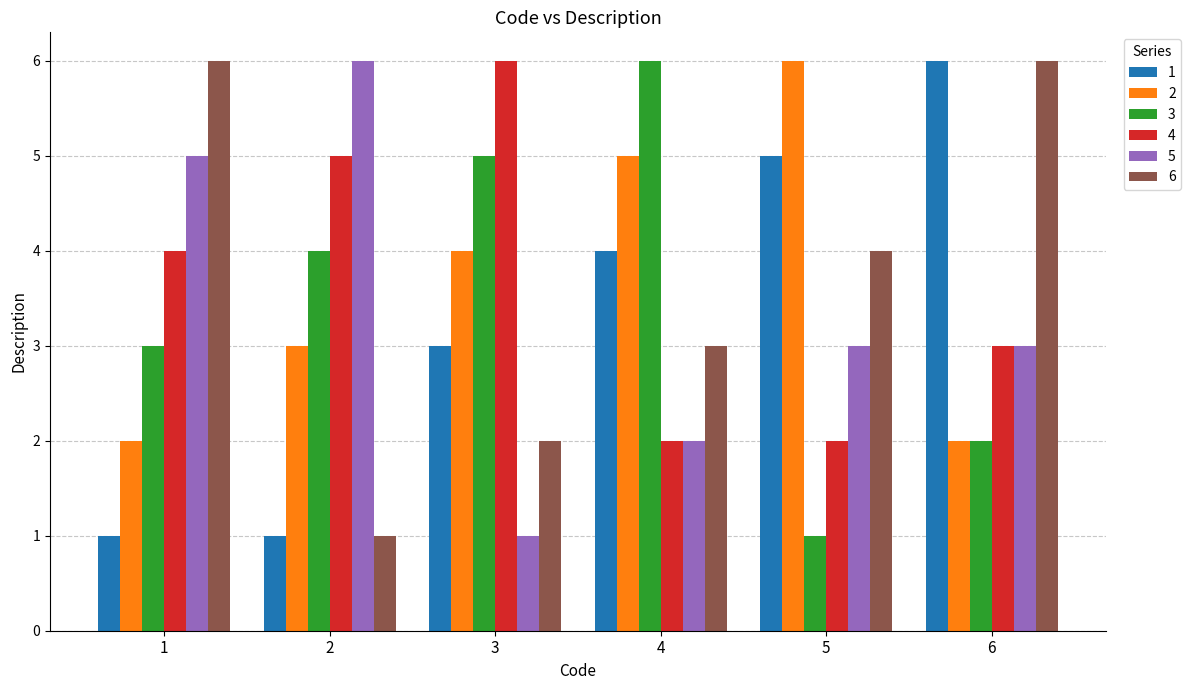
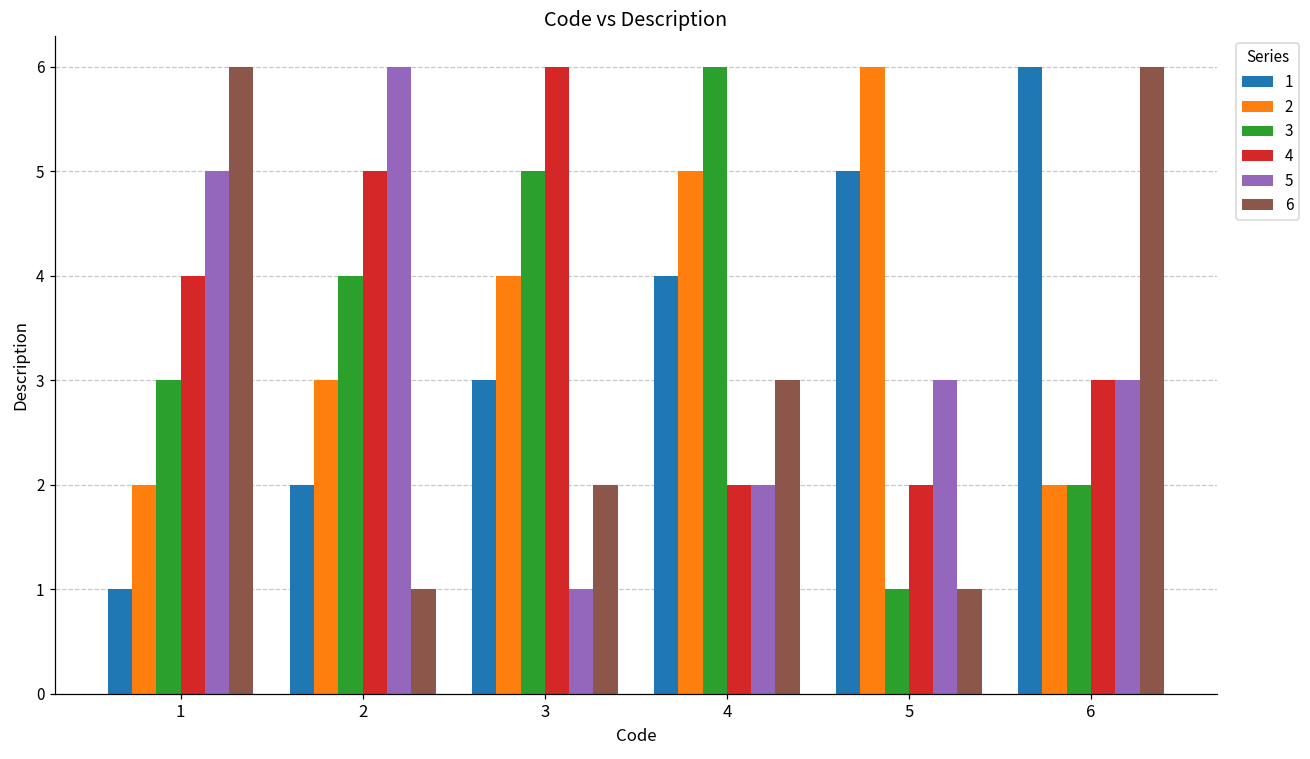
  {
    "1": {
      "1": 1,
-     "2": 1,
+     "2": 2,
      "3": 3,
      "4": 4,
      "5": 5,
      "6": 6
    },
    "2": {
      "1": 2,
      "2": 3,
      "3": 4,
      "4": 5,
      "5": 6,
      "6": 2
    },
    "3": {
      "1": 3,
      "2": 4,
      "3": 5,
      "4": 6,
      "5": 1,
      "6": 2
    },
    "4": {
      "1": 4,
      "2": 5,
      "3": 6,
      "4": 2,
      "5": 2,
      "6": 3
    },
    "5": {
      "1": 5,
      "2": 6,
      "3": 1,
      "4": 2,
      "5": 3,
      "6": 3
    },
    "6": {
      "1": 6,
      "2": 1,
      "3": 2,
      "4": 3,
-     "5": 4,
+     "5": 1,
      "6": 6
    }
  }
